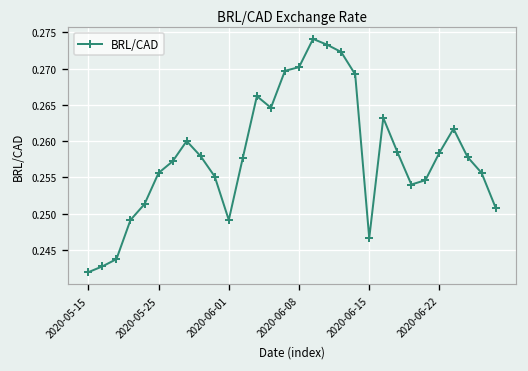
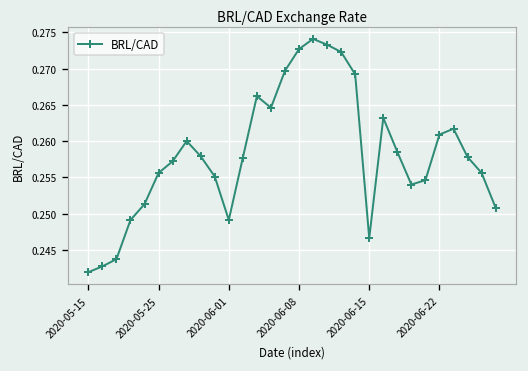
  {
    "2020-05-15": 0.242,
    "2020-05-25": 0.256,
    "2020-06-01": 0.249,
-   "2020-06-08": 0.270,
+   "2020-06-08": 0.273,
    "2020-06-15": 0.247,
-   "2020-06-22": 0.258
+   "2020-06-22": 0.261
  }
